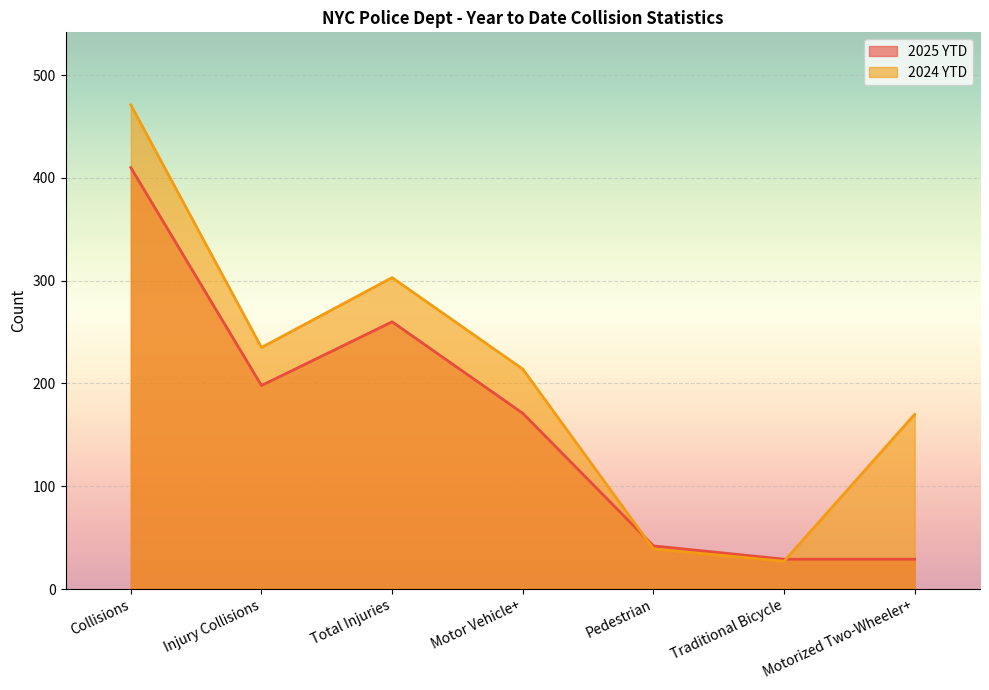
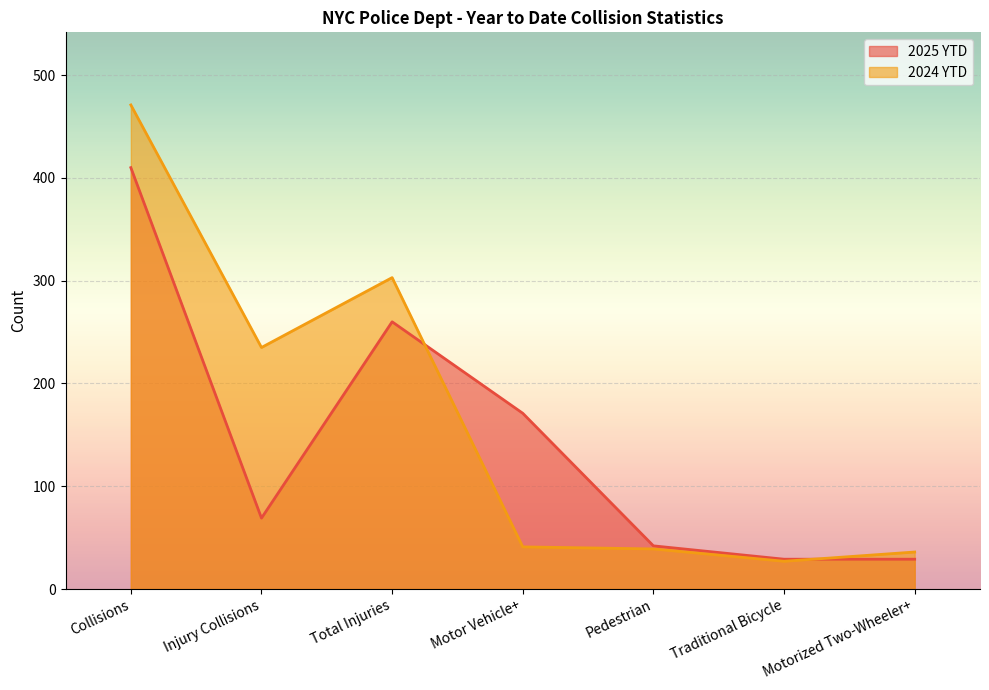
  {
    "2025 YTD": {
      "Collisions": 410,
-     "Injury Collisions": 198,
+     "Injury Collisions": 69,
      "Total Injuries": 260,
      "Motor Vehicle+": 171,
      "Pedestrian": 42,
      "Motorized Two-Wheeler+": 29
    },
    "2024 YTD": {
      "Collisions": 471,
      "Injury Collisions": 235,
      "Total Injuries": 303,
-     "Motor Vehicle+": 214,
+     "Motor Vehicle+": 41,
      "Pedestrian": 39,
-     "Motorized Two-Wheeler+": 170
+     "Motorized Two-Wheeler+": 36
    }
  }
